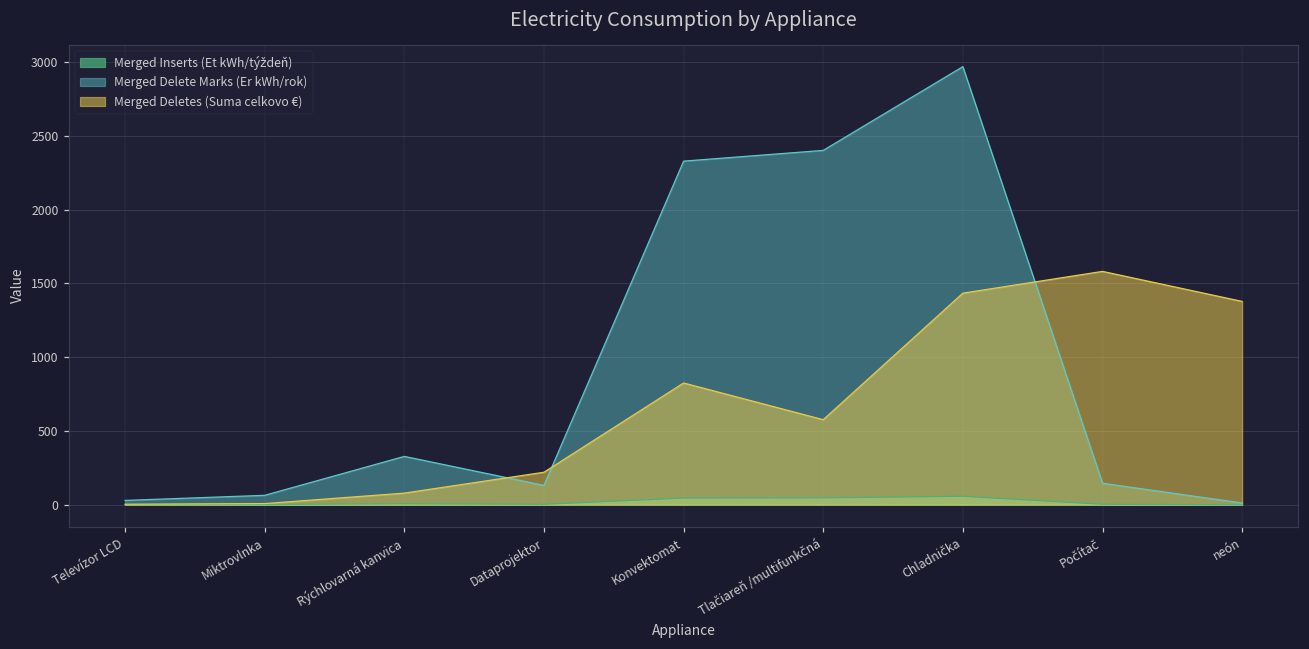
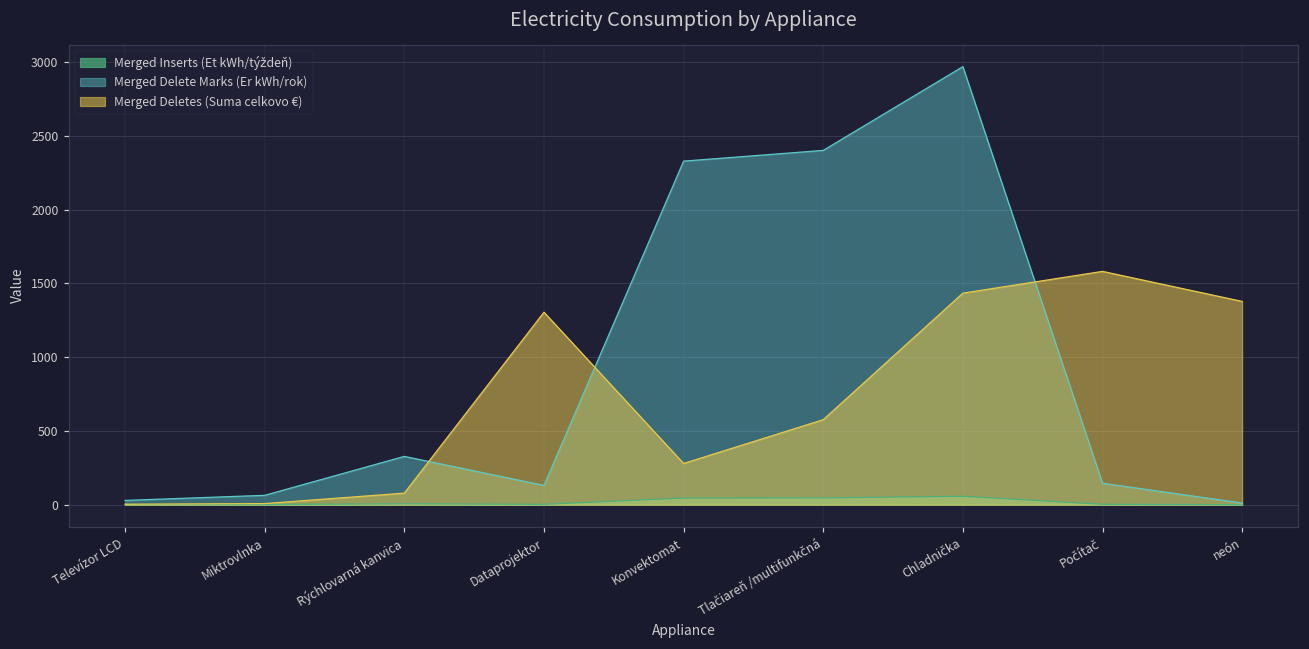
  {
    "Merged Deletes (Suma celkovo €)": {
      "Rýchlovarná kanvica": 80,
-     "Dataprojektor": 220,
-     "Konvektomat": 830,
+     "Dataprojektor": 1310,
+     "Konvektomat": 280,
      "Tlačiareň /multifunkčná": 580,
      "Chladnička": 1430,
      "Počítač": 1580,
      "neón": 1380
    }
  }
